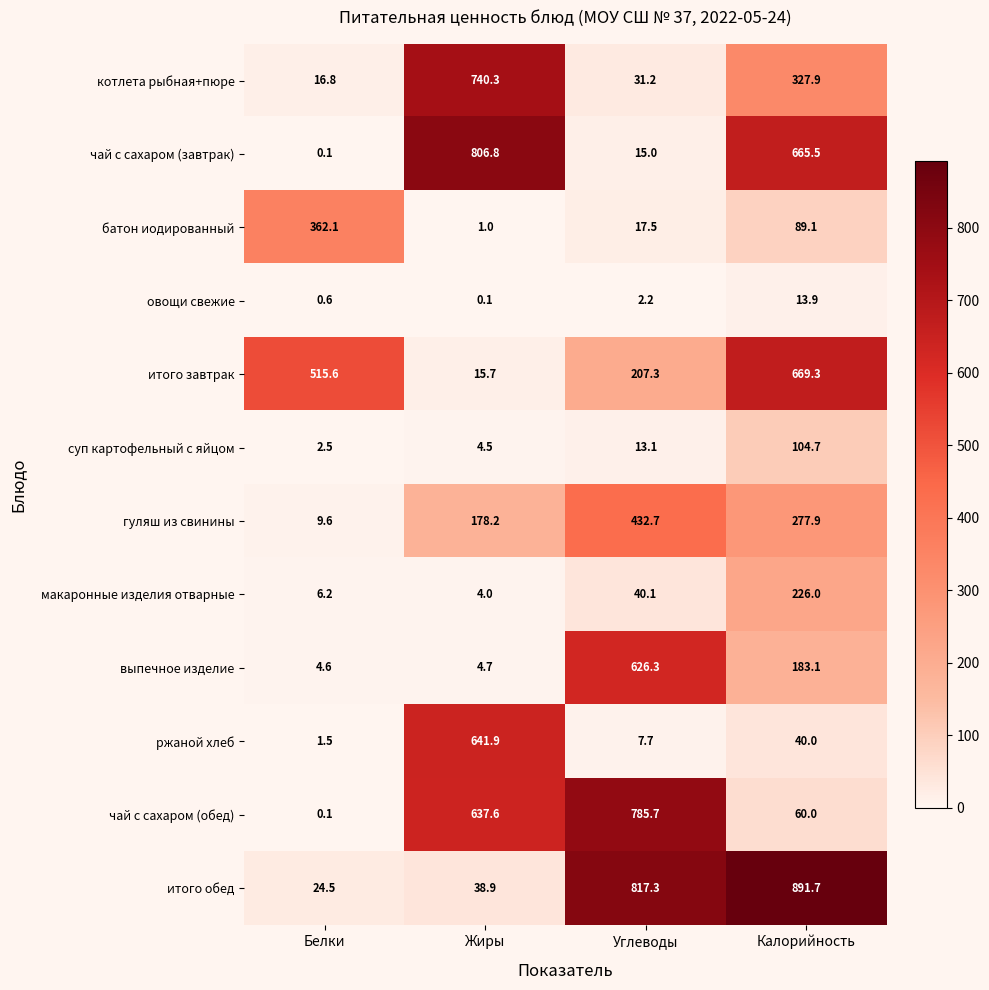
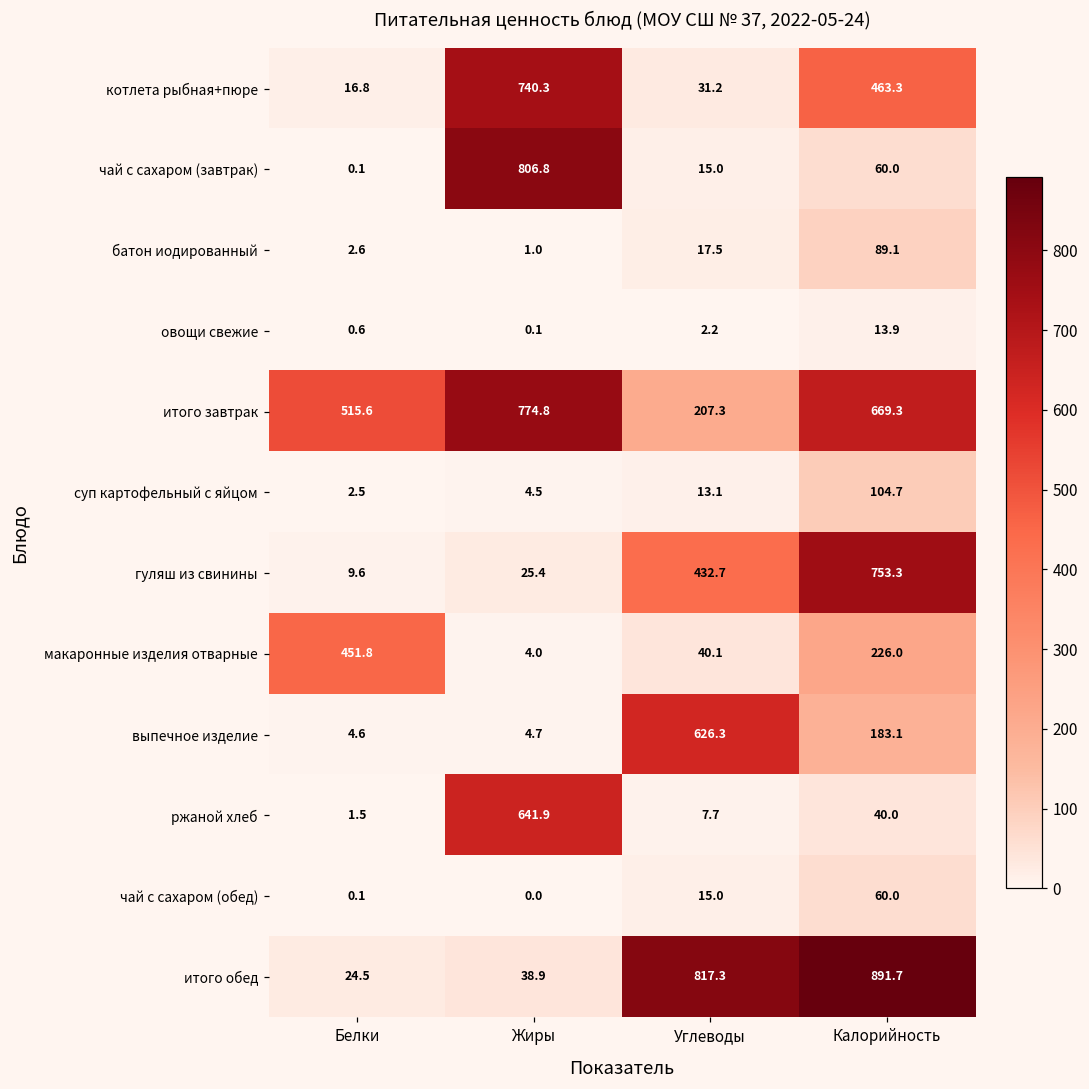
  {
    "котлета рыбная+пюре": {
      "Белки": 16.8,
      "Жиры": 740.3,
      "Углеводы": 31.2,
-     "Калорийность": 327.9
+     "Калорийность": 463.3
    },
    "чай с сахаром (завтрак)": {
      "Белки": 0.1,
      "Жиры": 806.8,
      "Углеводы": 15.0,
-     "Калорийность": 665.5
+     "Калорийность": 60.0
    },
    "батон иодированный": {
-     "Белки": 362.1,
+     "Белки": 2.6,
      "Жиры": 1.0,
      "Углеводы": 17.5,
      "Калорийность": 89.1
    },
    "овощи свежие": {
      "Белки": 0.6,
      "Жиры": 0.1,
      "Углеводы": 2.2,
      "Калорийность": 13.9
    },
    "итого завтрак": {
      "Белки": 515.6,
-     "Жиры": 15.7,
+     "Жиры": 774.8,
      "Углеводы": 207.3,
      "Калорийность": 669.3
    },
    "суп картофельный с яйцом": {
      "Белки": 2.5,
      "Жиры": 4.5,
      "Углеводы": 13.1,
      "Калорийность": 104.7
    },
    "гуляш из свинины": {
      "Белки": 9.6,
-     "Жиры": 178.2,
+     "Жиры": 25.4,
      "Углеводы": 432.7,
-     "Калорийность": 277.9
+     "Калорийность": 753.3
    },
    "макаронные изделия отварные": {
-     "Белки": 6.2,
+     "Белки": 451.8,
      "Жиры": 4.0,
      "Углеводы": 40.1,
      "Калорийность": 226.0
    },
    "выпечное изделие": {
      "Белки": 4.6,
      "Жиры": 4.7,
      "Углеводы": 626.3,
      "Калорийность": 183.1
    },
    "ржаной хлеб": {
      "Белки": 1.5,
      "Жиры": 641.9,
      "Углеводы": 7.7,
      "Калорийность": 40.0
    },
    "чай с сахаром (обед)": {
      "Белки": 0.1,
-     "Жиры": 637.6,
-     "Углеводы": 785.7,
+     "Жиры": 0.0,
+     "Углеводы": 15.0,
      "Калорийность": 60.0
    },
    "итого обед": {
      "Белки": 24.5,
      "Жиры": 38.9,
      "Углеводы": 817.3,
      "Калорийность": 891.7
    }
  }
